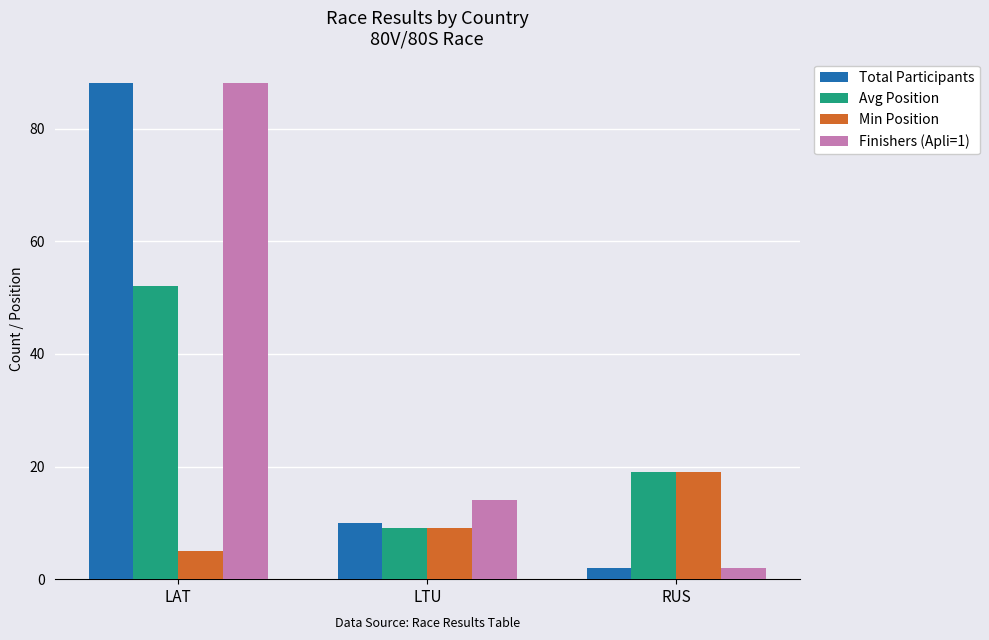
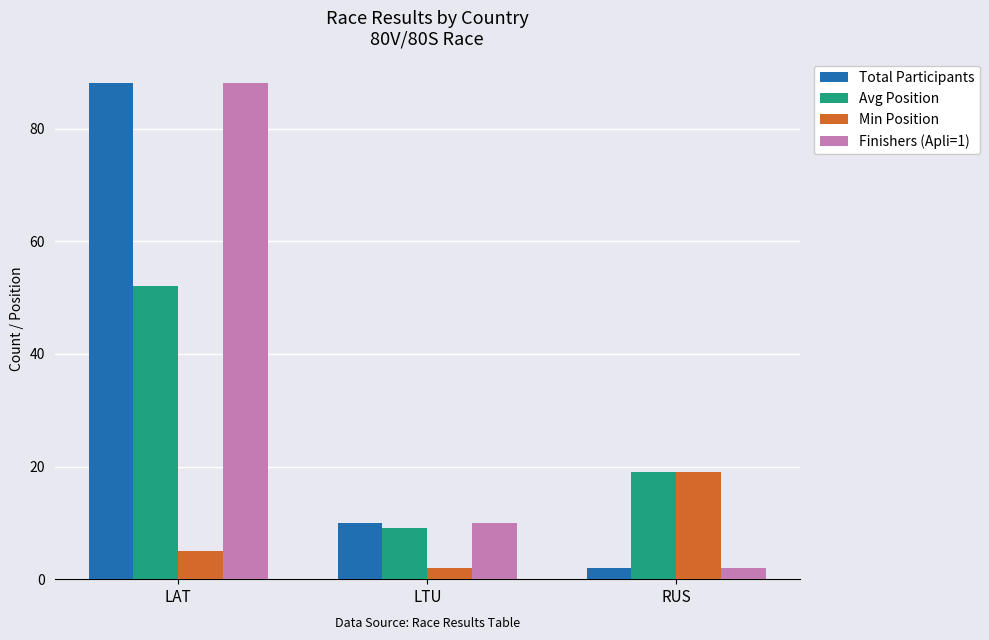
  {
    "Total Participants": {
      "LAT": 88,
      "LTU": 10,
      "RUS": 2
    },
    "Avg Position": {
      "LAT": 52,
      "LTU": 9,
      "RUS": 19
    },
    "Min Position": {
      "LAT": 5,
-     "LTU": 9,
+     "LTU": 2,
      "RUS": 19
    },
    "Finishers (Apli=1)": {
      "LAT": 88,
-     "LTU": 14,
+     "LTU": 10,
      "RUS": 2
    }
  }
